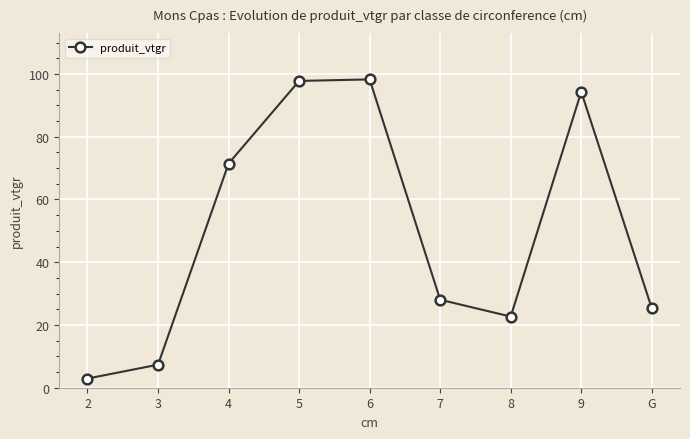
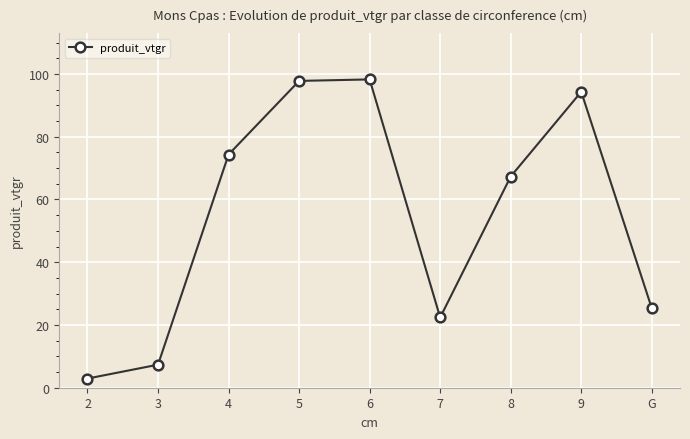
  {
    "2": 3,
    "3": 7,
-   "4": 71,
+   "4": 74,
    "5": 98,
    "6": 98,
-   "7": 28,
-   "8": 23,
+   "7": 22,
+   "8": 67,
    "9": 94,
    "G": 25
  }
